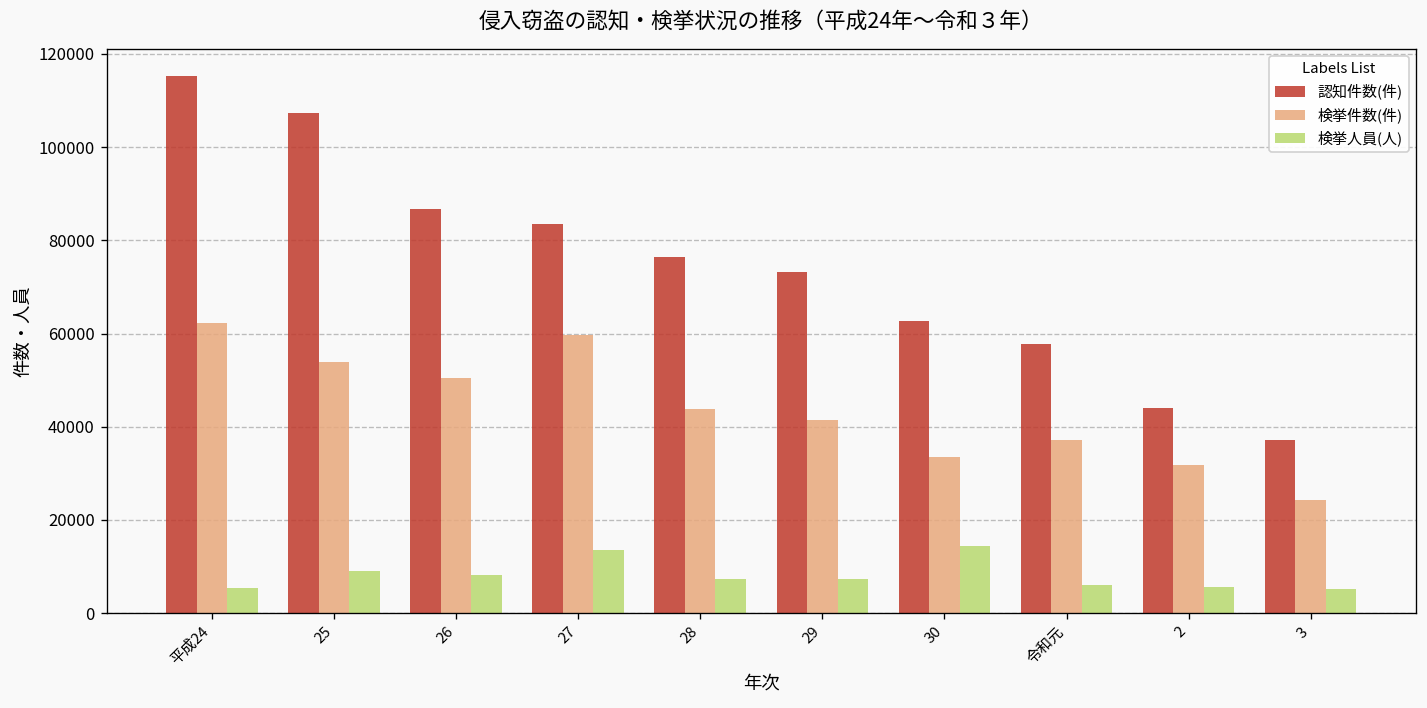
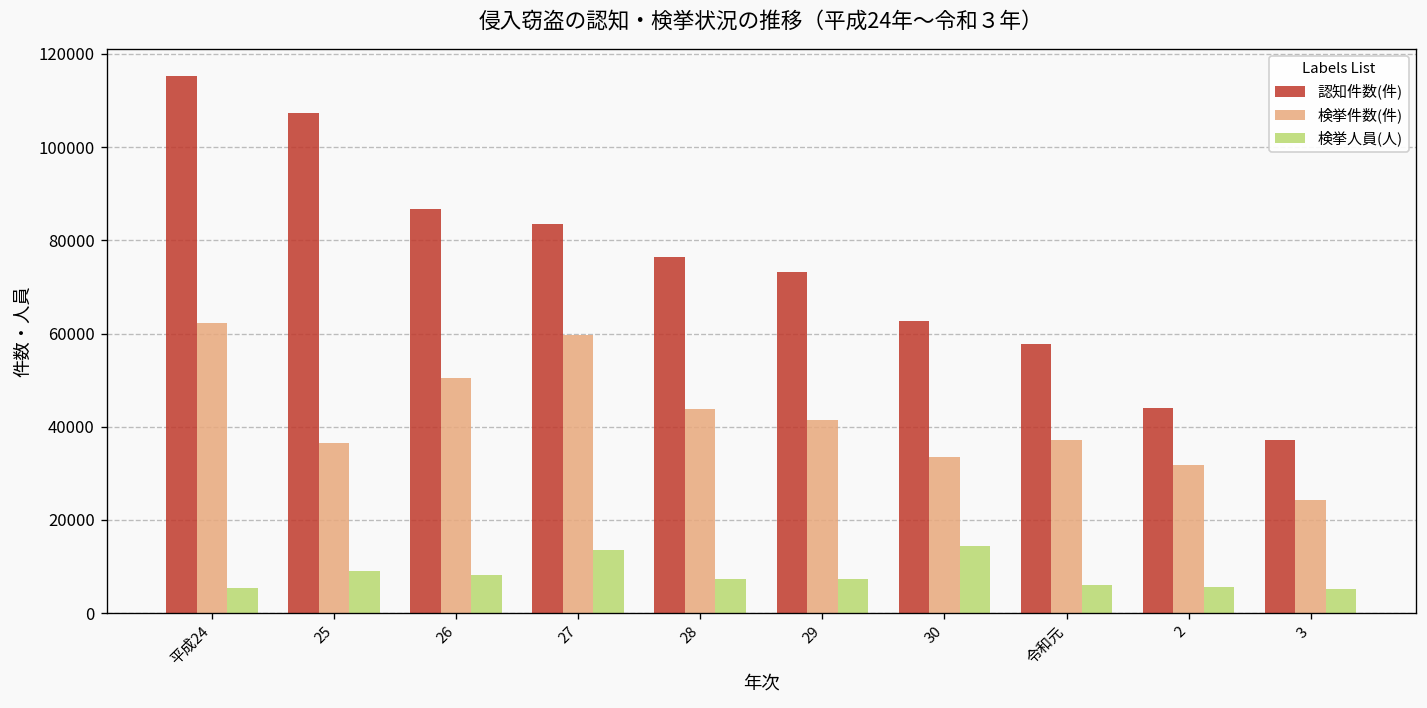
  {
    "認知件数(件)": {
      "平成24": 115000,
      "25": 107000,
      "26": 87000,
      "27": 84000,
      "28": 76000,
      "29": 73000,
      "30": 63000,
      "令和元": 58000,
      "2": 44000,
      "3": 37000
    },
    "検挙件数(件)": {
      "平成24": 62000,
-     "25": 54000,
+     "25": 36000,
      "26": 51000,
      "27": 60000,
      "28": 44000,
      "29": 41000,
      "30": 33000,
      "令和元": 37000,
      "2": 32000,
      "3": 24000
    },
    "検挙人員(人)": {
      "平成24": 5000,
      "25": 9000,
      "26": 8000,
      "27": 14000,
      "28": 7000,
      "29": 7000,
      "30": 14000,
      "令和元": 6000,
      "2": 6000,
      "3": 5000
    }
  }
